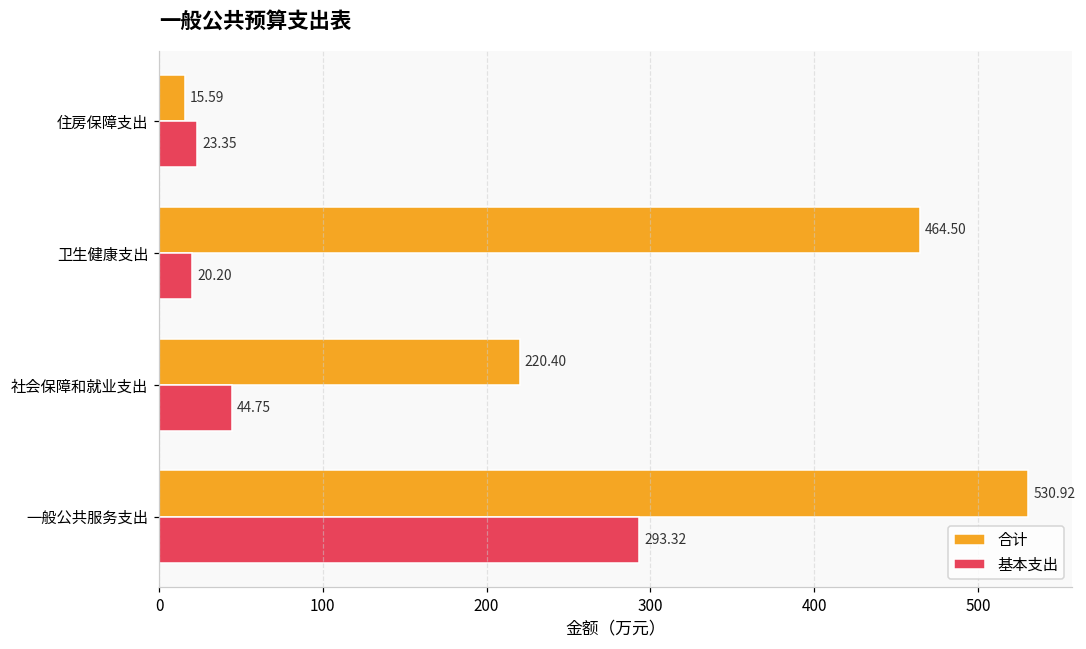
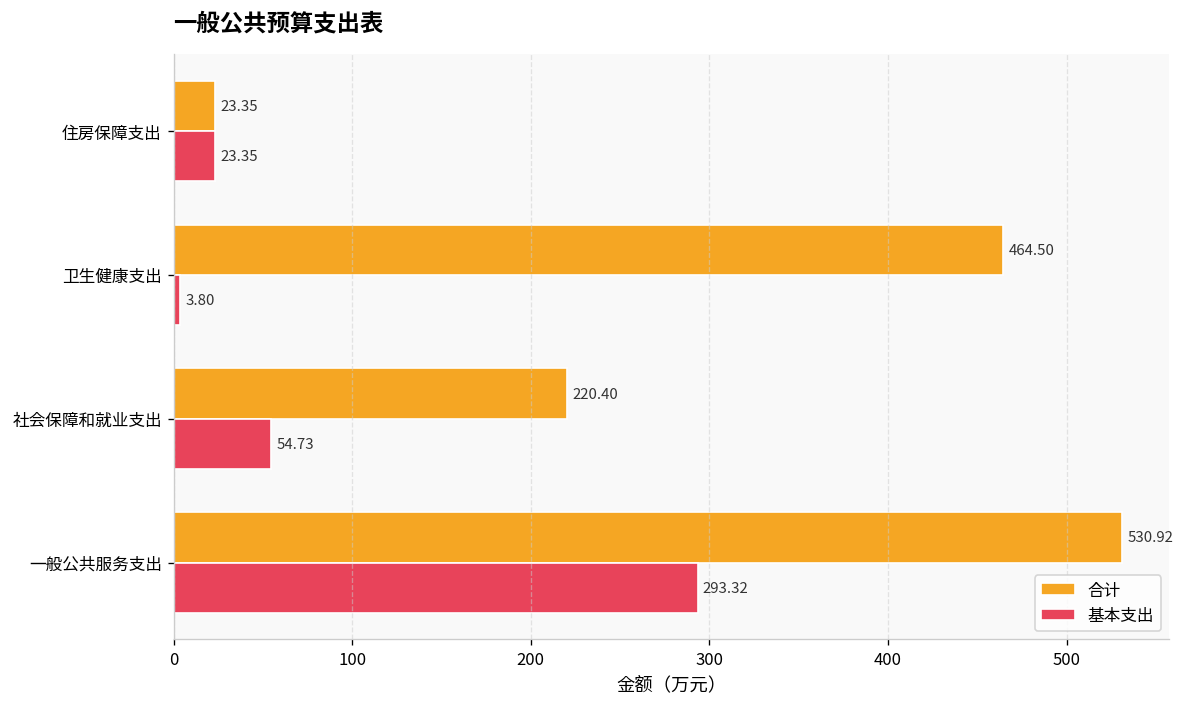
  {
    "合计": {
-     "住房保障支出": 15.59,
+     "住房保障支出": 23.35,
      "卫生健康支出": 464.50,
      "社会保障和就业支出": 220.40,
      "一般公共服务支出": 530.92
    },
    "基本支出": {
      "住房保障支出": 23.35,
-     "卫生健康支出": 20.20,
-     "社会保障和就业支出": 44.75,
+     "卫生健康支出": 3.80,
+     "社会保障和就业支出": 54.73,
      "一般公共服务支出": 293.32
    }
  }
